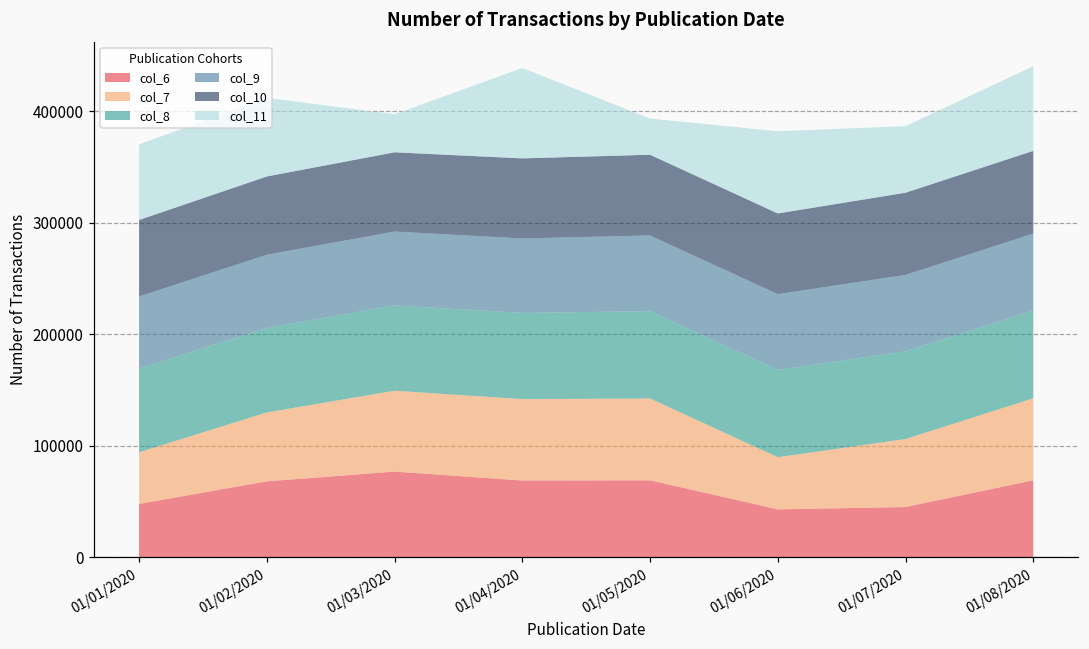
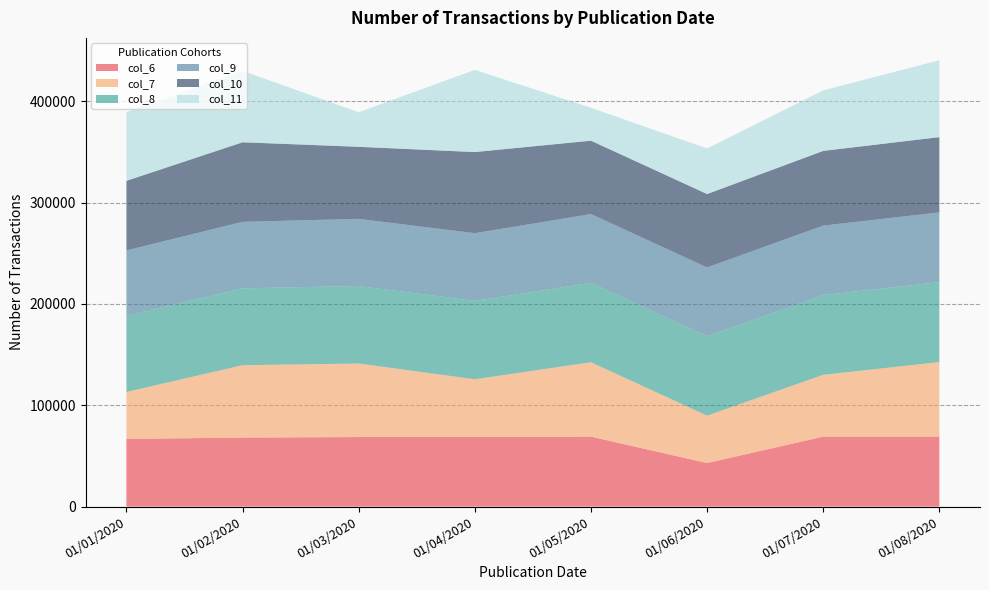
  {
    "col_6": {
-     "01/01/2020": 48000,
+     "01/01/2020": 67000,
      "01/02/2020": 68000,
-     "01/03/2020": 77000,
+     "01/03/2020": 69000,
      "01/04/2020": 69000,
      "01/05/2020": 69000,
      "01/06/2020": 43000,
-     "01/07/2020": 45000,
+     "01/07/2020": 69000,
      "01/08/2020": 69000
    },
    "col_7": {
      "01/01/2020": 46000,
-     "01/02/2020": 62000,
+     "01/02/2020": 71000,
      "01/03/2020": 73000,
-     "01/04/2020": 73000,
+     "01/04/2020": 57000,
      "01/05/2020": 73000,
      "01/06/2020": 47000,
      "01/07/2020": 61000,
      "01/08/2020": 74000
    },
    "col_10": {
      "01/01/2020": 69000,
-     "01/02/2020": 70000,
+     "01/02/2020": 79000,
      "01/03/2020": 71000,
-     "01/04/2020": 72000,
+     "01/04/2020": 80000,
      "01/05/2020": 72000,
      "01/06/2020": 72000,
      "01/07/2020": 74000,
      "01/08/2020": 74000
    },
    "col_11": {
      "01/01/2020": 68000,
      "01/03/2020": 34000,
      "01/04/2020": 81000,
      "01/05/2020": 32000,
-     "01/06/2020": 74000,
+     "01/06/2020": 45000,
      "01/07/2020": 60000,
      "01/08/2020": 76000
    }
  }
